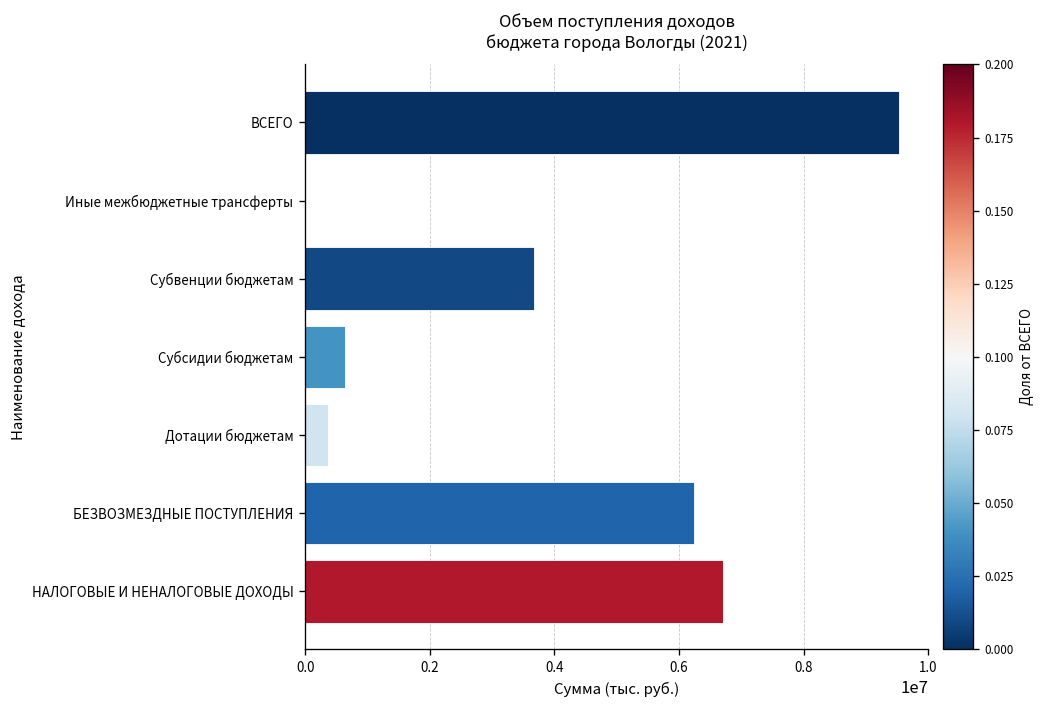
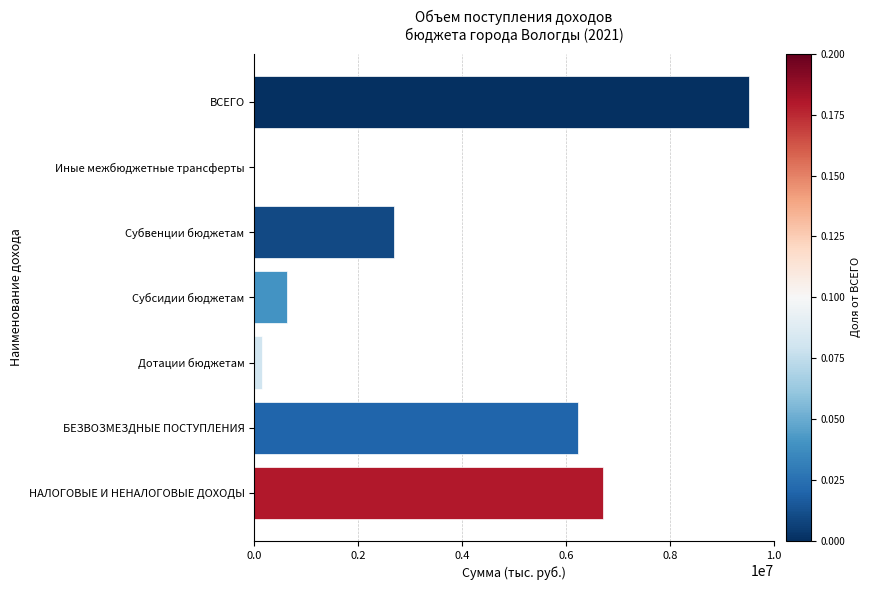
  {
    "ВСЕГО": 9500000,
-   "Субвенции бюджетам": 3700000,
+   "Субвенции бюджетам": 2700000,
    "Субсидии бюджетам": 600000,
-   "Дотации бюджетам": 400000,
+   "Дотации бюджетам": 100000,
    "БЕЗВОЗМЕЗДНЫЕ ПОСТУПЛЕНИЯ": 6200000,
    "НАЛОГОВЫЕ И НЕНАЛОГОВЫЕ ДОХОДЫ": 6700000
  }
